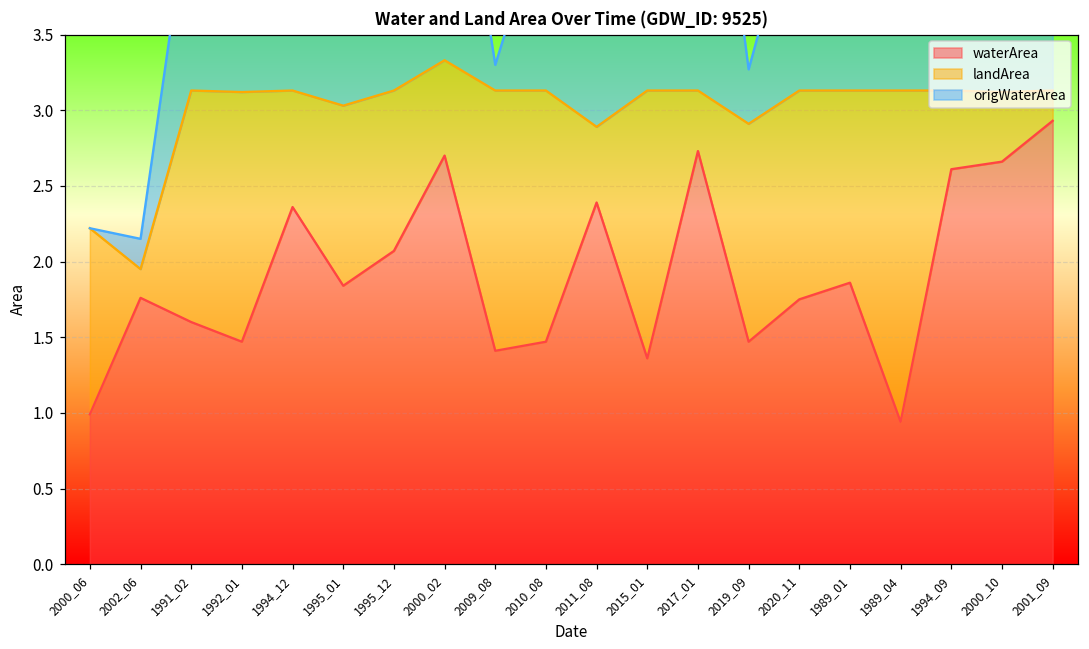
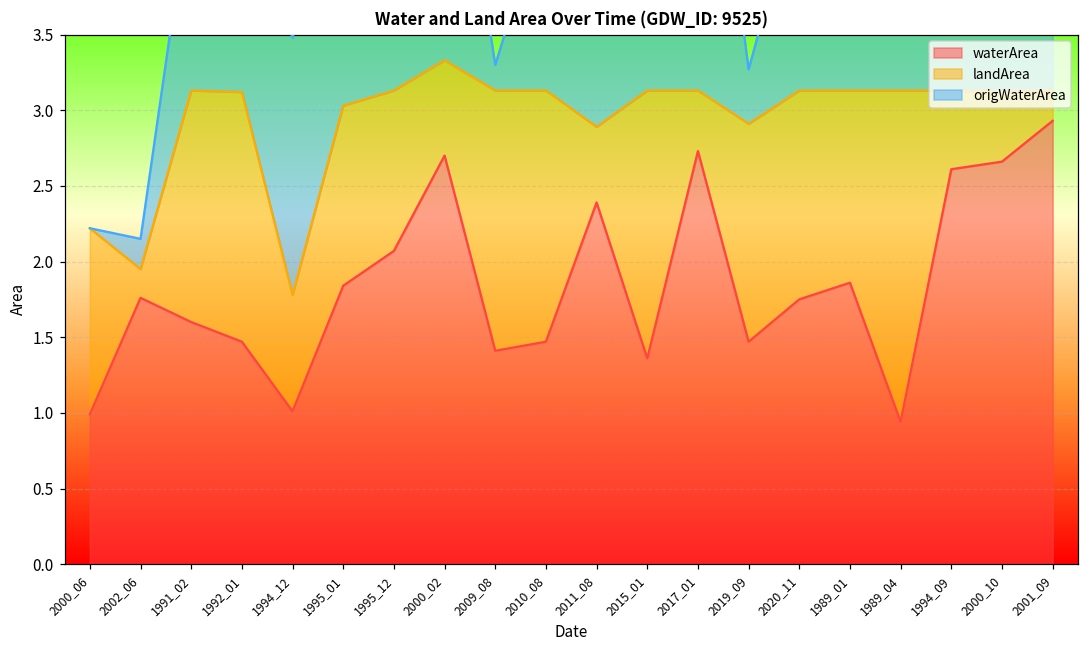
  {
    "waterArea": {
      "2000_06": 0.99,
      "2002_06": 1.76,
      "1991_02": 1.60,
      "1992_01": 1.47,
-     "1994_12": 2.36,
+     "1994_12": 1.01,
      "1995_01": 1.84,
      "1995_12": 2.07,
      "2000_02": 2.70,
      "2009_08": 1.41,
      "2010_08": 1.47,
      "2011_08": 2.39,
      "2015_01": 1.36,
      "2017_01": 2.73,
      "2019_09": 1.47,
      "2020_11": 1.75,
      "1989_01": 1.86,
      "1989_04": 0.94,
      "1994_09": 2.61,
      "2000_10": 2.66,
      "2001_09": 2.93
    },
    "landArea": {
      "2002_06": 0.19,
      "1991_02": 1.53,
      "1992_01": 1.65,
      "1994_12": 0.77,
      "1995_01": 1.19,
      "1995_12": 1.06,
      "2000_02": 0.63,
      "2009_08": 1.72,
      "2010_08": 1.66,
      "2011_08": 0.50,
      "2015_01": 1.77,
      "2017_01": 0.40,
      "2019_09": 1.44,
      "2020_11": 1.38,
      "1989_01": 1.27,
      "1989_04": 2.19
    },
    "origWaterArea": {
      "2002_06": 0.20,
      "2009_08": 0.17,
      "2019_09": 0.36
    }
  }
